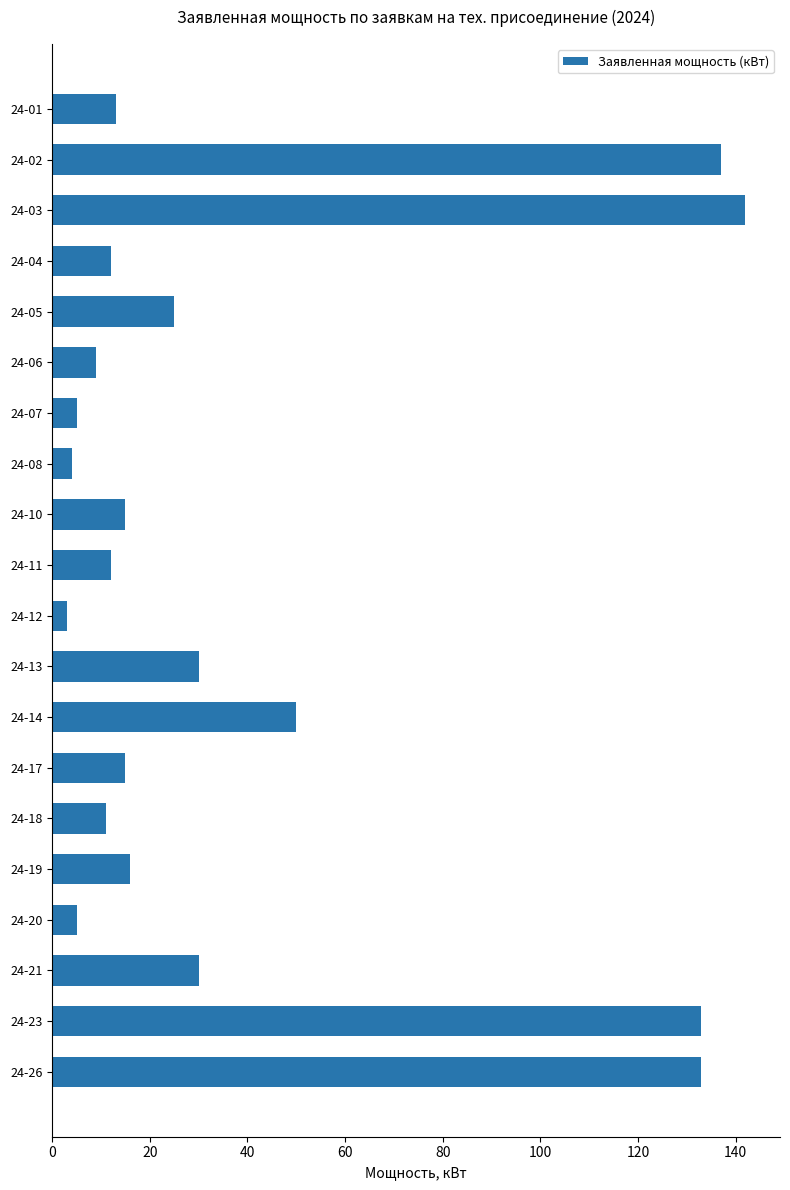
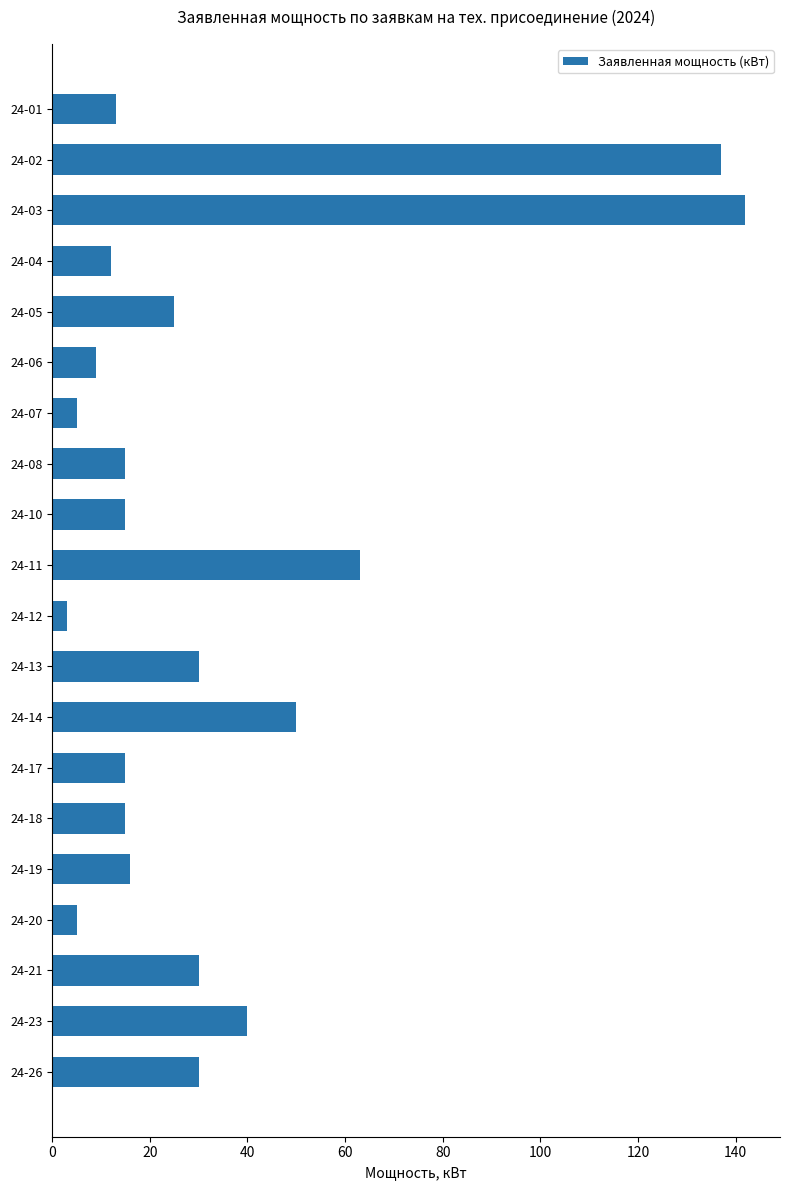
  {
    "24-01": 13,
    "24-02": 137,
    "24-03": 142,
    "24-04": 12,
    "24-05": 25,
    "24-06": 9,
    "24-07": 5,
-   "24-08": 4,
+   "24-08": 15,
    "24-10": 15,
-   "24-11": 12,
+   "24-11": 63,
    "24-12": 3,
    "24-13": 30,
    "24-14": 50,
    "24-17": 15,
-   "24-18": 11,
+   "24-18": 15,
    "24-19": 16,
    "24-20": 5,
    "24-21": 30,
-   "24-23": 133,
-   "24-26": 133
+   "24-23": 40,
+   "24-26": 30
  }
